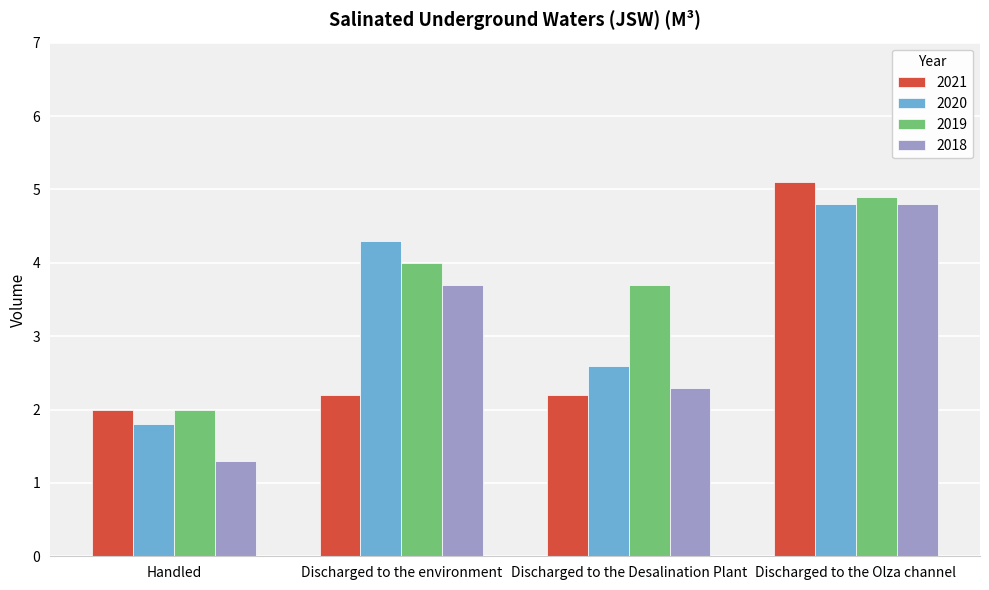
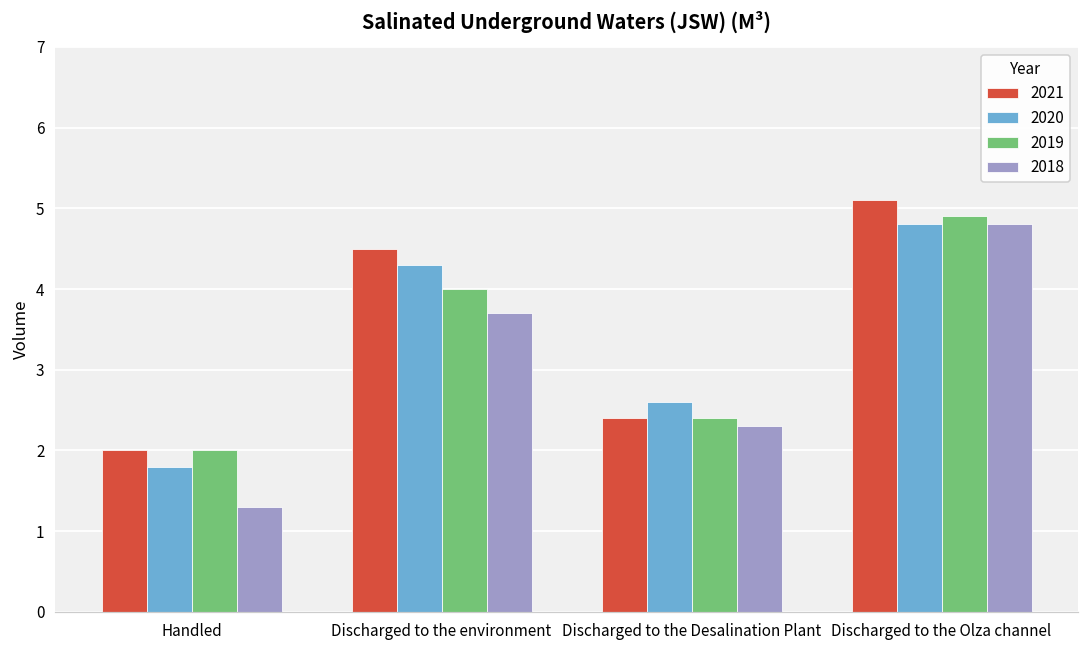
  {
    "2021": {
      "Handled": 2.0,
-     "Discharged to the environment": 2.2,
-     "Discharged to the Desalination Plant": 2.2,
+     "Discharged to the environment": 4.5,
+     "Discharged to the Desalination Plant": 2.4,
      "Discharged to the Olza channel": 5.1
    },
    "2019": {
      "Handled": 2.0,
      "Discharged to the environment": 4.0,
-     "Discharged to the Desalination Plant": 3.7,
+     "Discharged to the Desalination Plant": 2.4,
      "Discharged to the Olza channel": 4.9
    }
  }
